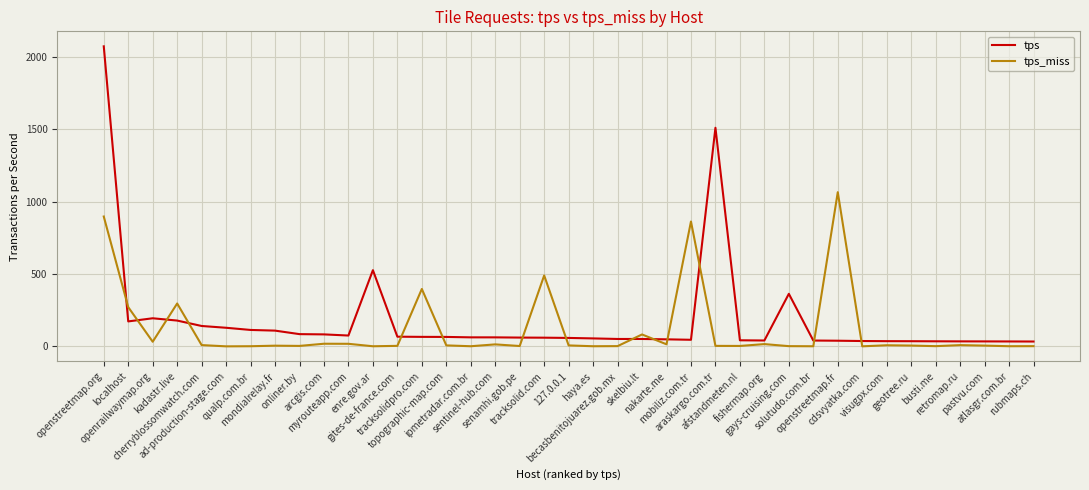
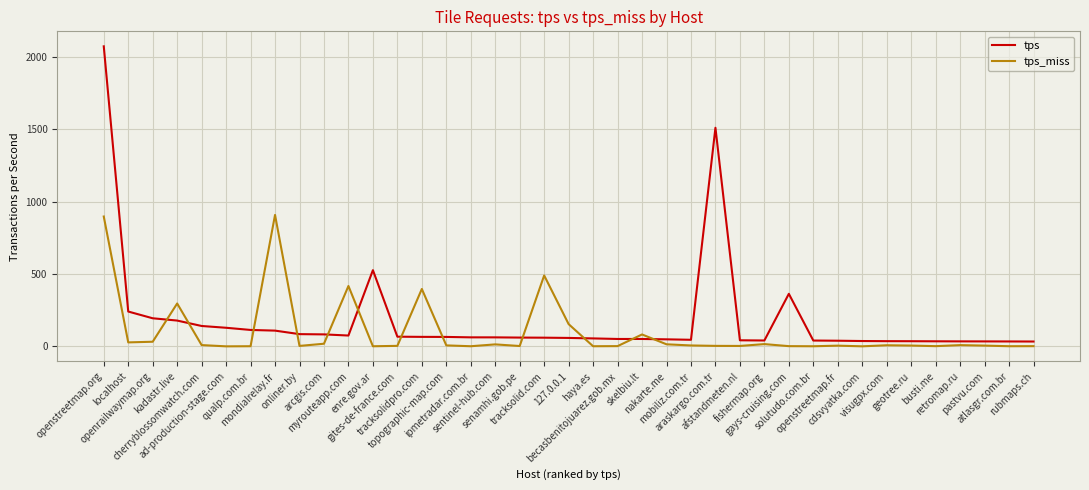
  {
    "tps": {
      "openstreetmap.org": 2070,
-     "localhost": 170,
+     "localhost": 240,
      "openrailwaymap.org": 190,
      "kadastr.live": 180,
      "cherryblossomwatch.com": 140,
      "ad-production-stage.com": 130,
      "qualp.com.br": 110,
      "mondialrelay.fr": 110,
      "onliner.by": 80,
      "arcgis.com": 80,
      "myrouteapp.com": 70,
      "enre.gov.ar": 530,
      "gites-de-france.com": 70,
      "tracksolidpro.com": 70,
      "topographic-map.com": 70,
      "ipmetradar.com.br": 60,
      "sentinel-hub.com": 60,
      "senamhi.gob.pe": 60,
      "tracksolid.com": 60,
      "127.0.0.1": 60,
      "haya.es": 50,
      "becasbenitojuarez.gob.mx": 50,
      "skelbiu.lt": 50,
      "nakarte.me": 50,
      "mobiliz.com.tr": 50,
      "araskargo.com.tr": 1510,
      "afstandmeten.nl": 40,
      "fishermap.org": 40,
      "gays-cruising.com": 360,
      "solutudo.com.br": 40,
      "openstreetmap.fr": 40,
      "cdsvyatka.com": 40,
      "visugpx.com": 40,
      "geotree.ru": 40,
      "busti.me": 40,
      "retromap.ru": 30,
      "pastvu.com": 30,
      "atlasgr.com.br": 30,
      "rubmaps.ch": 30
    },
    "tps_miss": {
      "openstreetmap.org": 900,
-     "localhost": 270,
+     "localhost": 30,
      "openrailwaymap.org": 30,
      "kadastr.live": 300,
      "cherryblossomwatch.com": 10,
      "ad-production-stage.com": 0,
      "qualp.com.br": 0,
-     "mondialrelay.fr": 0,
+     "mondialrelay.fr": 910,
      "onliner.by": 0,
      "arcgis.com": 20,
-     "myrouteapp.com": 20,
+     "myrouteapp.com": 420,
      "enre.gov.ar": 0,
      "gites-de-france.com": 0,
      "tracksolidpro.com": 400,
      "topographic-map.com": 10,
      "ipmetradar.com.br": 0,
      "sentinel-hub.com": 10,
      "senamhi.gob.pe": 0,
      "tracksolid.com": 490,
-     "127.0.0.1": 10,
+     "127.0.0.1": 150,
      "haya.es": 0,
      "becasbenitojuarez.gob.mx": 0,
      "skelbiu.lt": 80,
      "nakarte.me": 10,
-     "mobiliz.com.tr": 860,
+     "mobiliz.com.tr": 10,
      "araskargo.com.tr": 0,
      "afstandmeten.nl": 0,
      "fishermap.org": 20,
      "gays-cruising.com": 0,
      "solutudo.com.br": 0,
-     "openstreetmap.fr": 1070,
+     "openstreetmap.fr": 0,
      "cdsvyatka.com": 0,
      "visugpx.com": 10,
      "geotree.ru": 10,
      "busti.me": 0,
      "retromap.ru": 10,
      "pastvu.com": 10,
      "atlasgr.com.br": 0,
      "rubmaps.ch": 0
    }
  }
